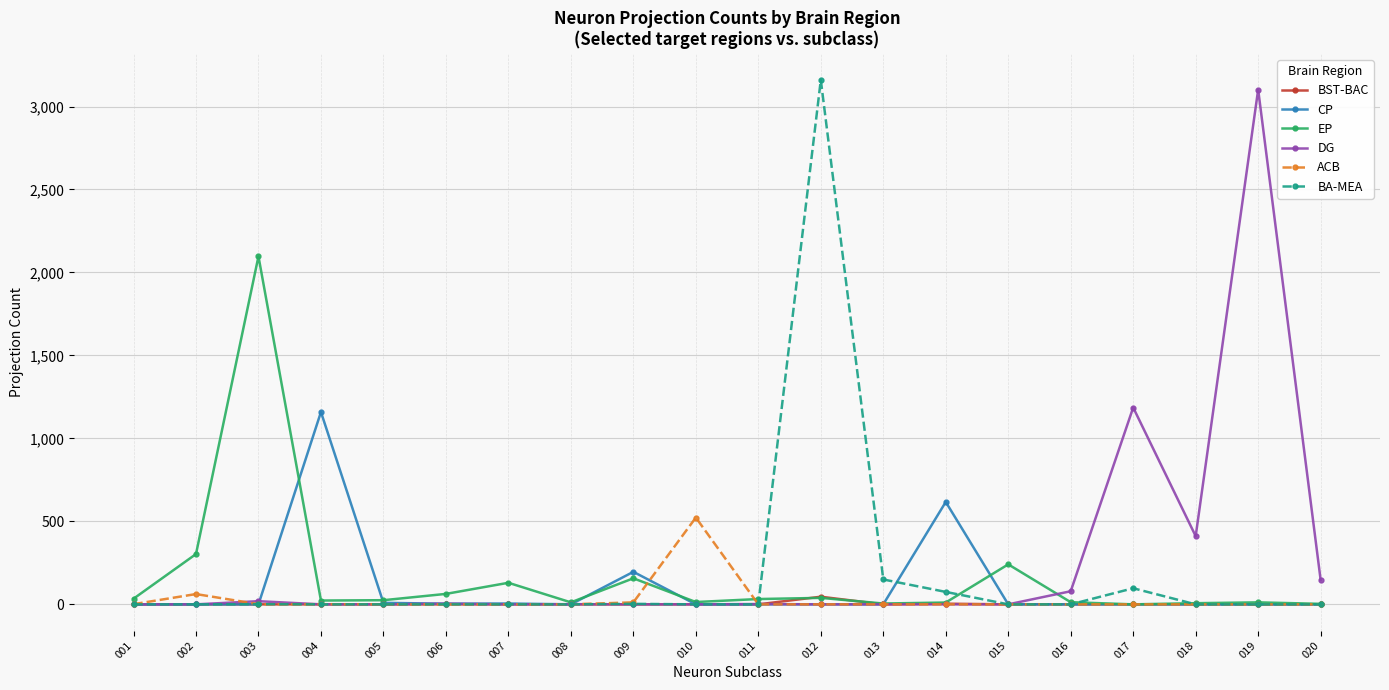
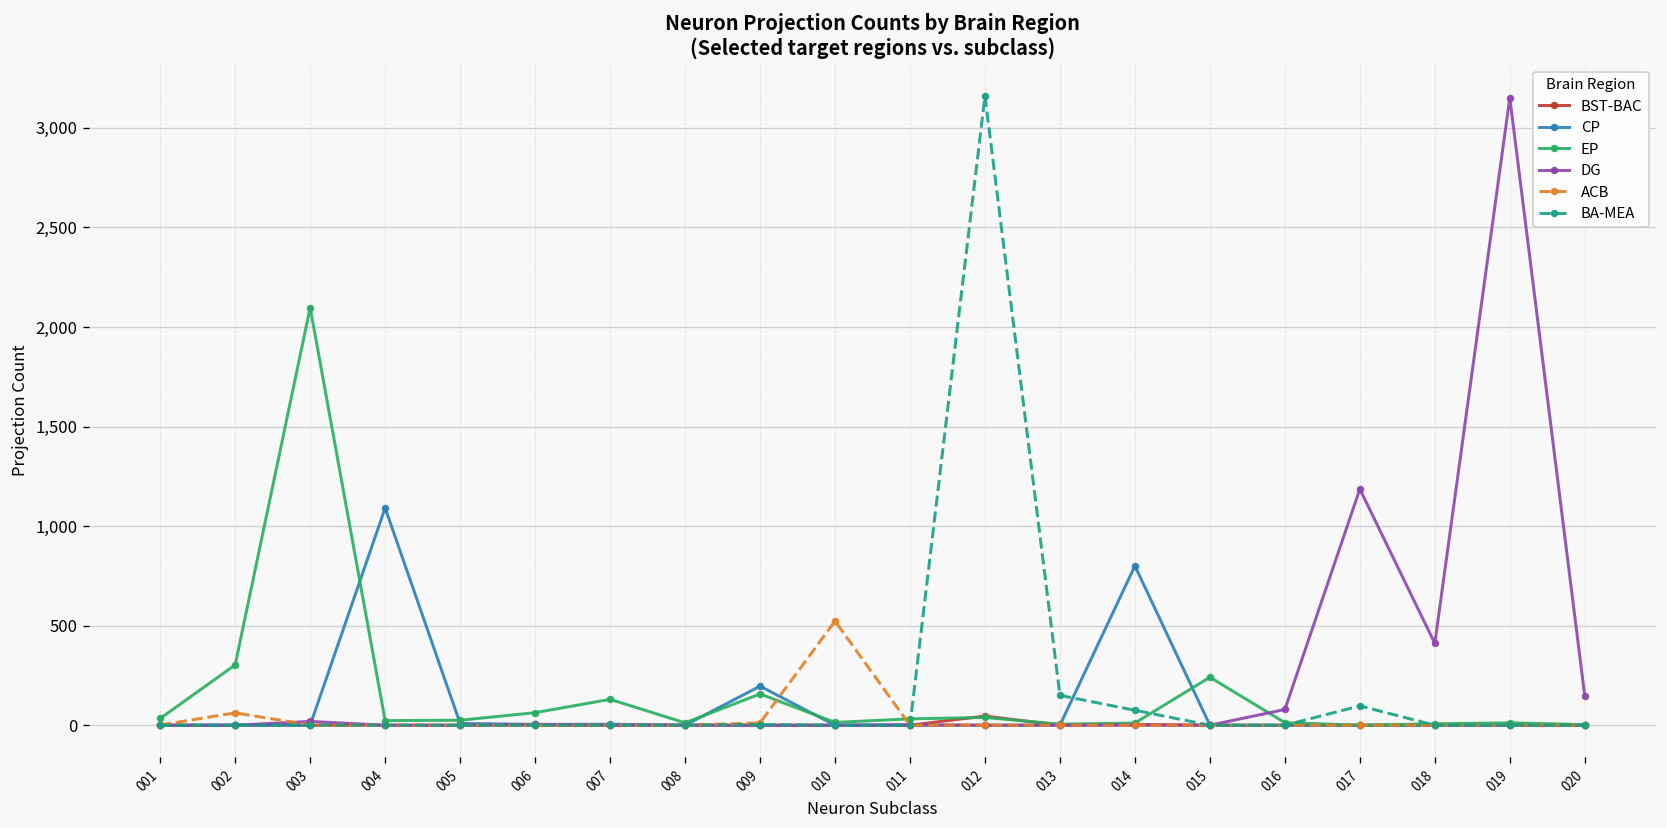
  {
    "CP": {
-     "004": "1,160",
+     "004": "1,090",
      "009": "200",
-     "014": "620"
+     "014": "800"
    },
    "DG": {
      "003": "20",
      "016": "80",
      "017": "1,190",
      "018": "410",
-     "019": "3,100",
+     "019": "3,150",
      "020": "150"
    },
    "ACB": {
      "002": "60",
      "010": "520"
    }
  }
